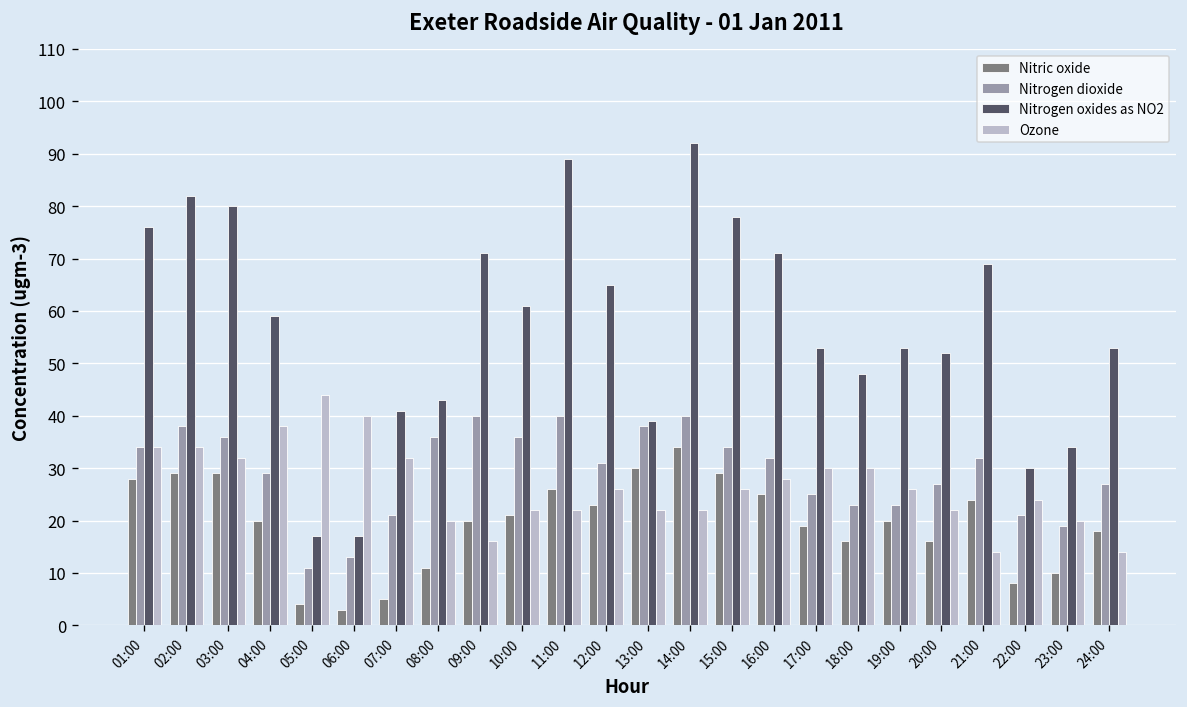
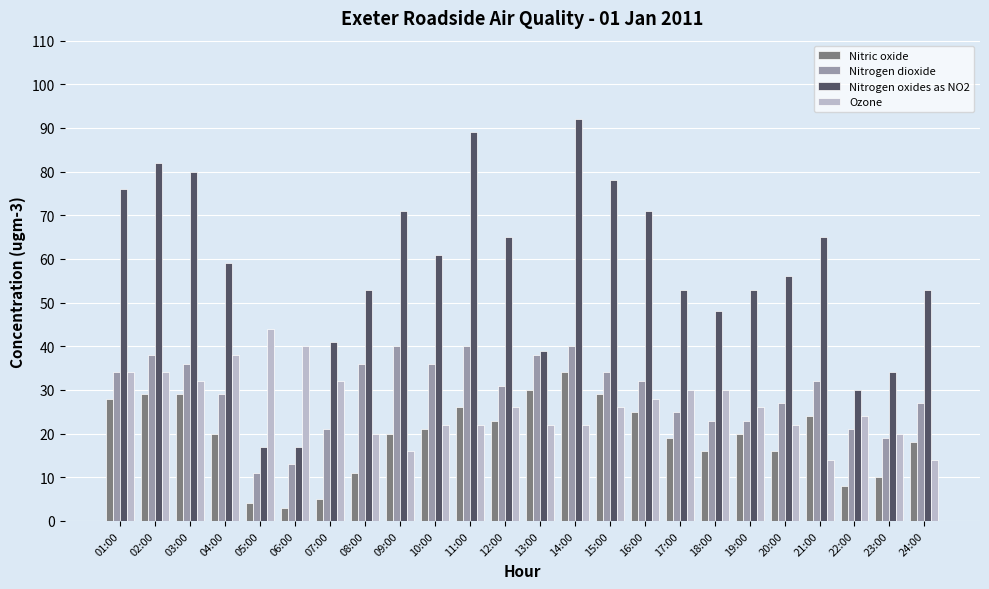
  {
    "Nitrogen oxides as NO2": {
      "01:00": 76,
      "02:00": 82,
      "03:00": 80,
      "04:00": 59,
      "05:00": 17,
      "06:00": 17,
      "07:00": 41,
-     "08:00": 43,
+     "08:00": 53,
      "09:00": 71,
      "10:00": 61,
      "11:00": 89,
      "12:00": 65,
      "13:00": 39,
      "14:00": 92,
      "15:00": 78,
      "16:00": 71,
      "17:00": 53,
      "18:00": 48,
      "19:00": 53,
-     "20:00": 52,
-     "21:00": 69,
+     "20:00": 56,
+     "21:00": 65,
      "22:00": 30,
      "23:00": 34,
      "24:00": 53
    }
  }
